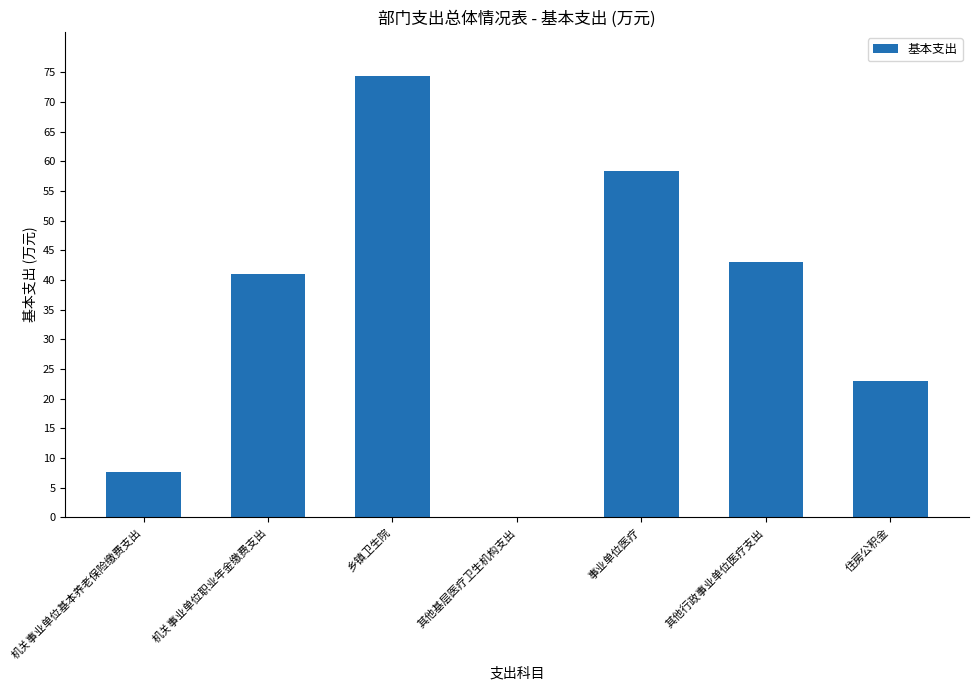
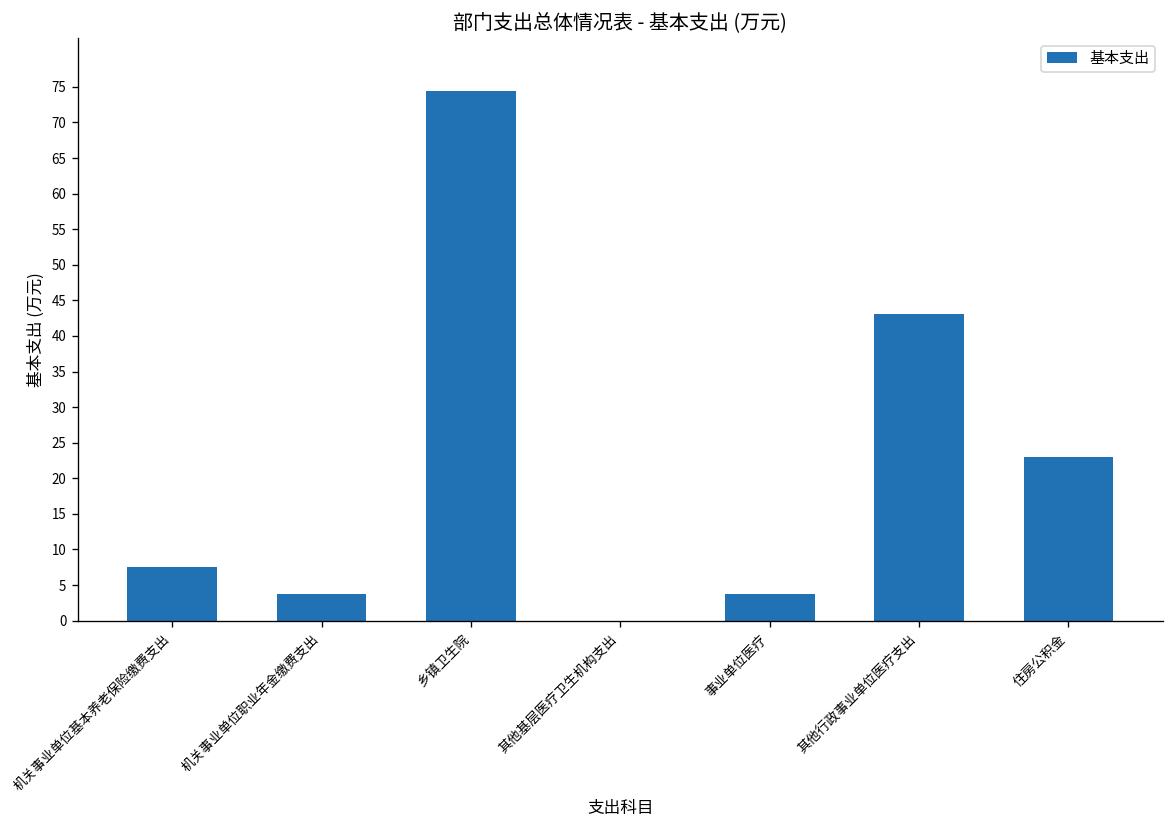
  {
    "机关事业单位基本养老保险缴费支出": 8,
-   "机关事业单位职业年金缴费支出": 41,
+   "机关事业单位职业年金缴费支出": 4,
    "乡镇卫生院": 74,
    "其他基层医疗卫生机构支出": 0,
-   "事业单位医疗": 58,
+   "事业单位医疗": 4,
    "其他行政事业单位医疗支出": 43,
    "住房公积金": 23
  }
